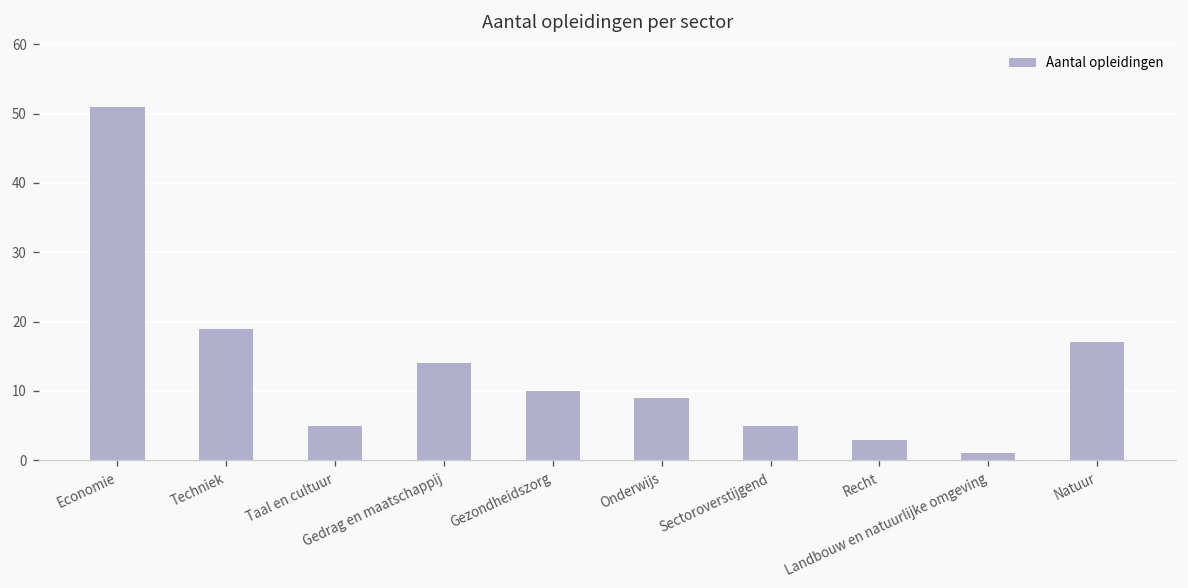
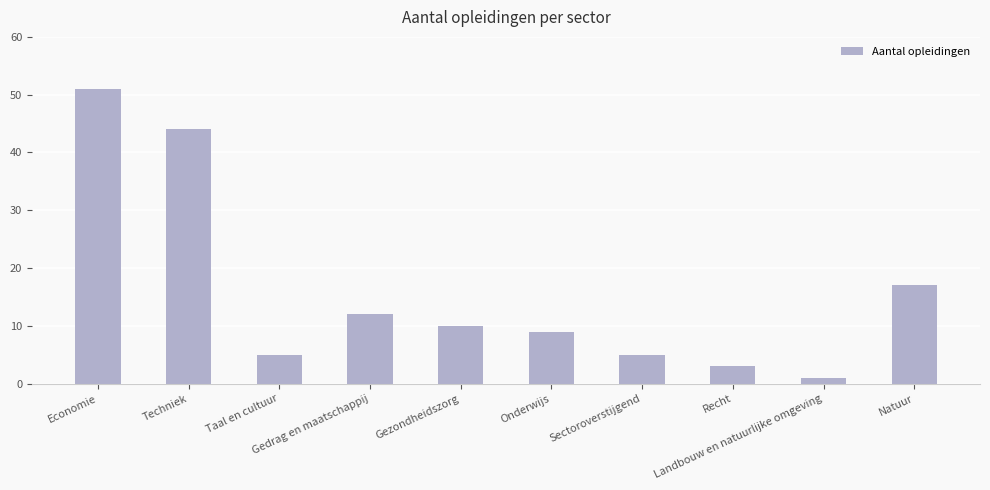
  {
    "Economie": 51,
-   "Techniek": 19,
+   "Techniek": 44,
    "Taal en cultuur": 5,
-   "Gedrag en maatschappij": 14,
+   "Gedrag en maatschappij": 12,
    "Gezondheidszorg": 10,
    "Onderwijs": 9,
    "Sectoroverstijgend": 5,
    "Recht": 3,
    "Landbouw en natuurlijke omgeving": 1,
    "Natuur": 17
  }
